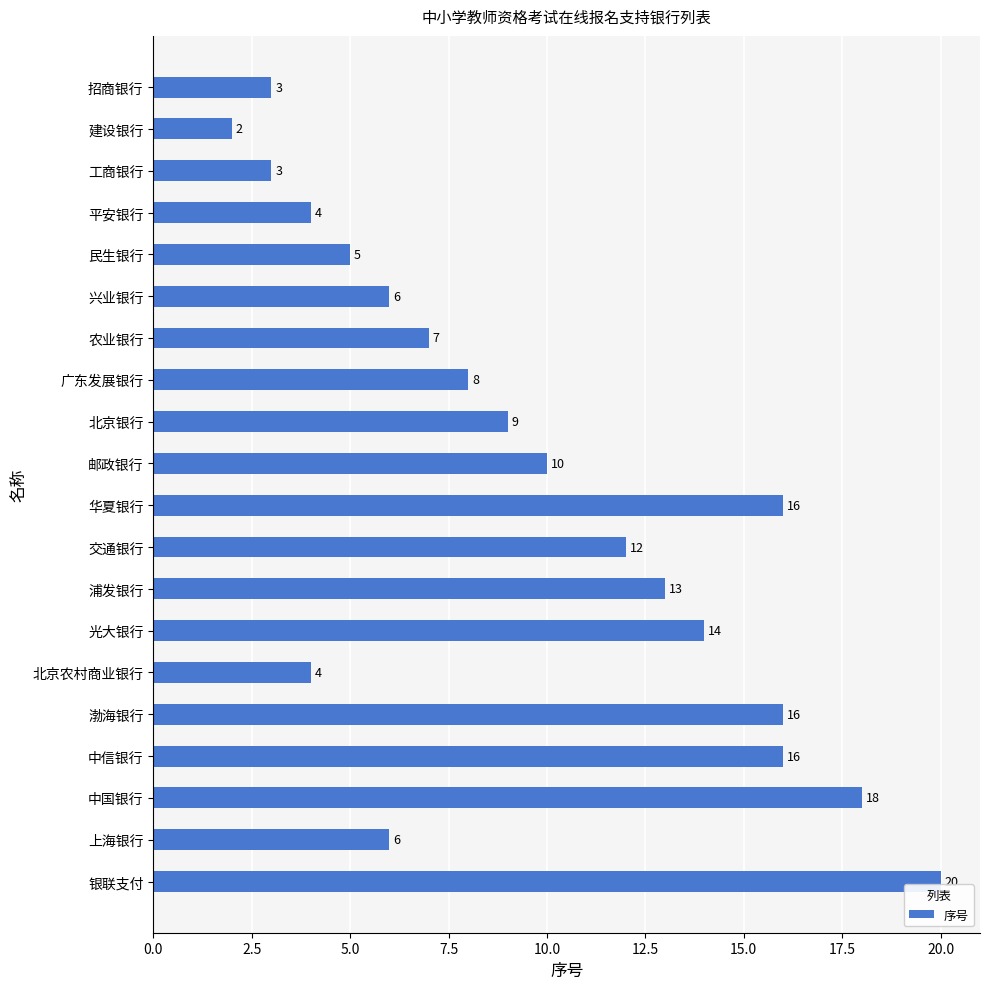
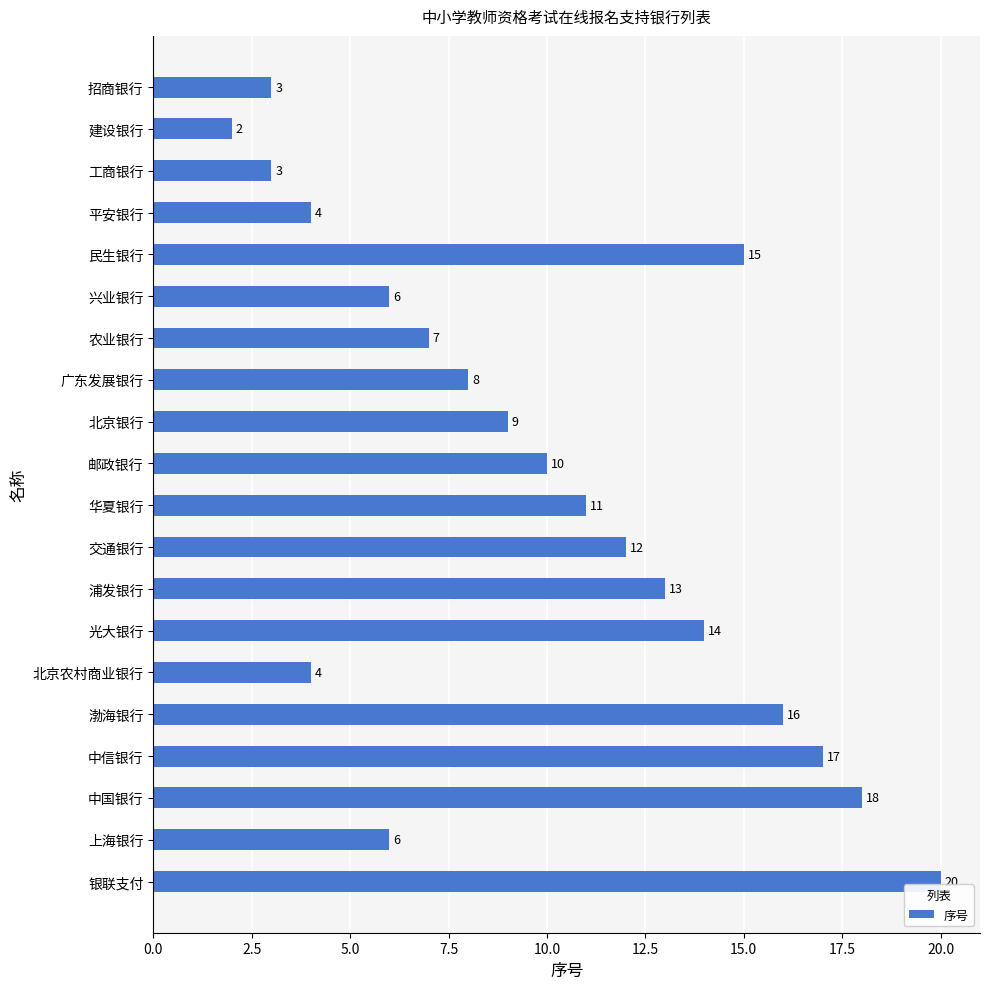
  {
    "招商银行": 3,
    "建设银行": 2,
    "工商银行": 3,
    "平安银行": 4,
-   "民生银行": 5,
+   "民生银行": 15,
    "兴业银行": 6,
    "农业银行": 7,
    "广东发展银行": 8,
    "北京银行": 9,
    "邮政银行": 10,
-   "华夏银行": 16,
+   "华夏银行": 11,
    "交通银行": 12,
    "浦发银行": 13,
    "光大银行": 14,
    "北京农村商业银行": 4,
    "渤海银行": 16,
-   "中信银行": 16,
+   "中信银行": 17,
    "中国银行": 18,
    "上海银行": 6
  }
